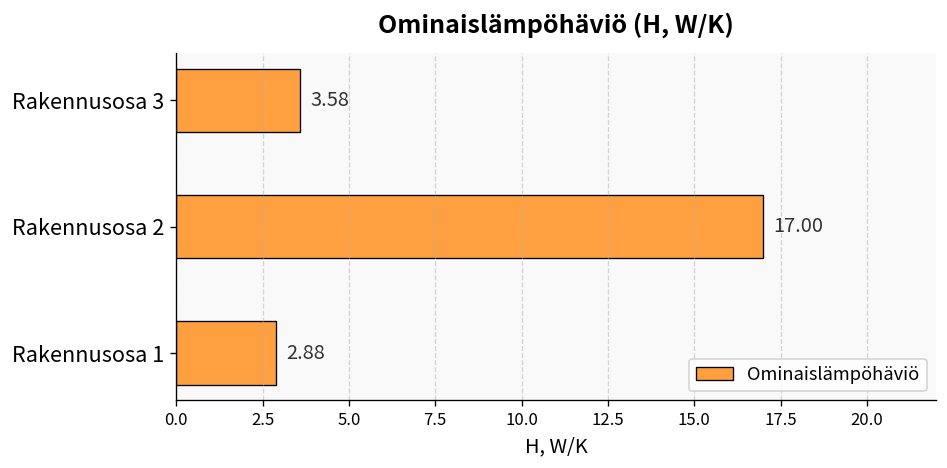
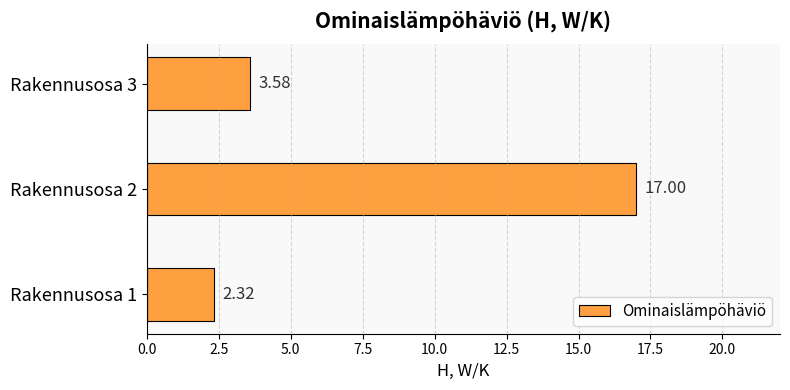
  {
    "Rakennusosa 3": 3.58,
    "Rakennusosa 2": 17.00,
-   "Rakennusosa 1": 2.88
+   "Rakennusosa 1": 2.32
  }
